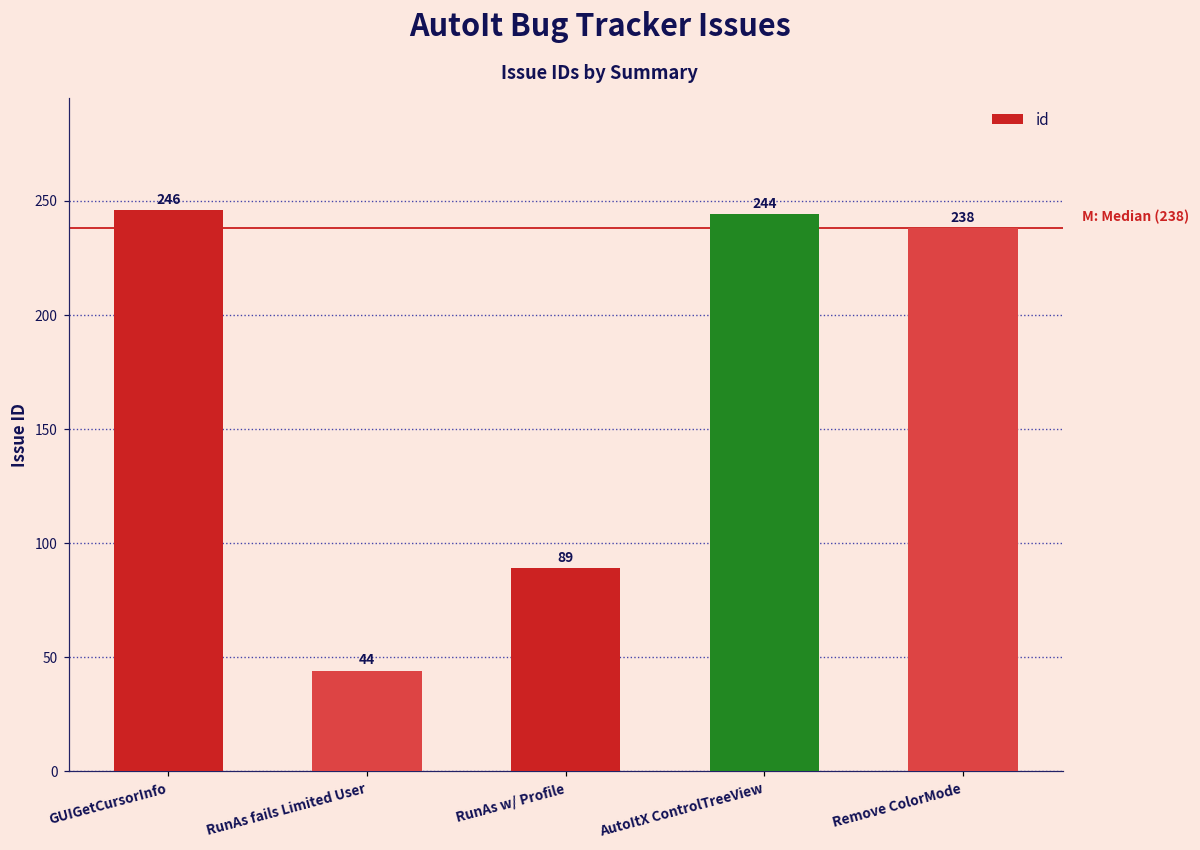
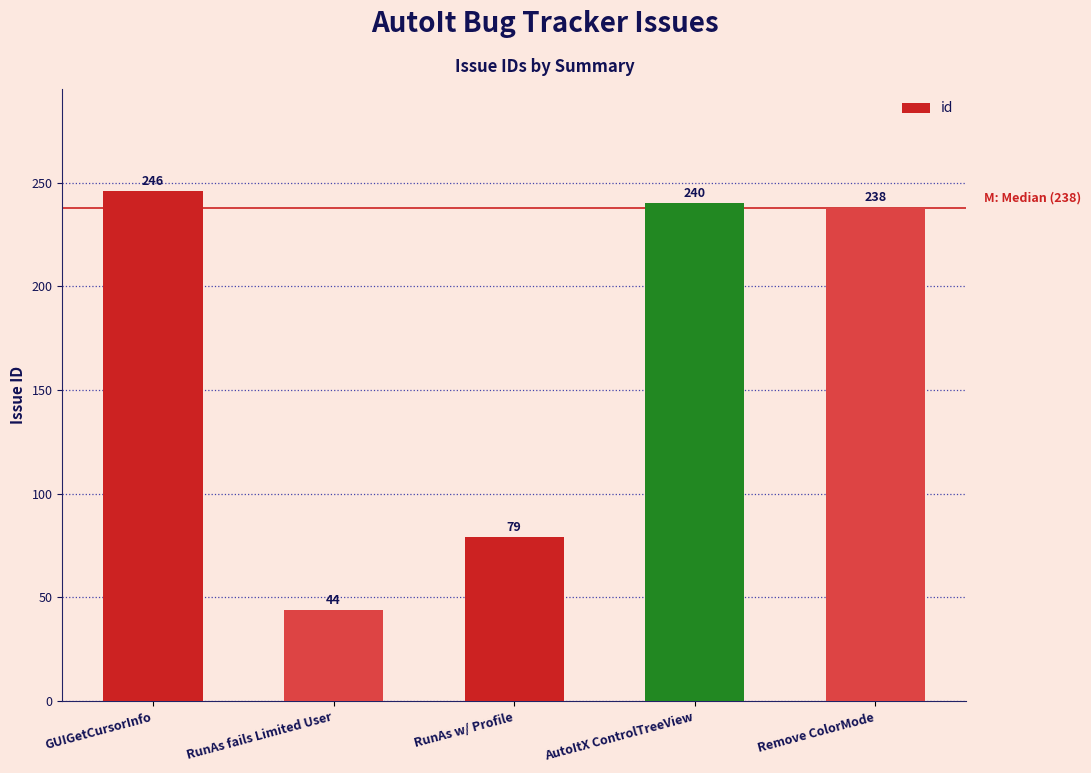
  {
    "GUIGetCursorInfo": 246,
    "RunAs fails Limited User": 44,
-   "RunAs w/ Profile": 89,
-   "AutoItX ControlTreeView": 244,
+   "RunAs w/ Profile": 79,
+   "AutoItX ControlTreeView": 240,
    "Remove ColorMode": 238
  }
